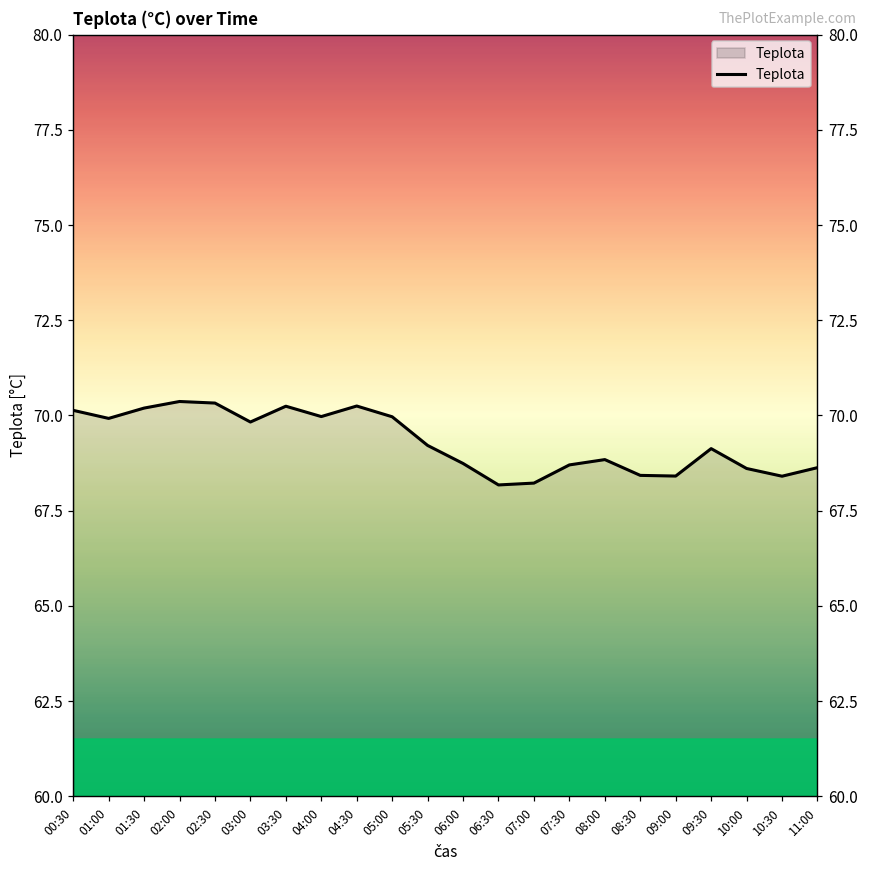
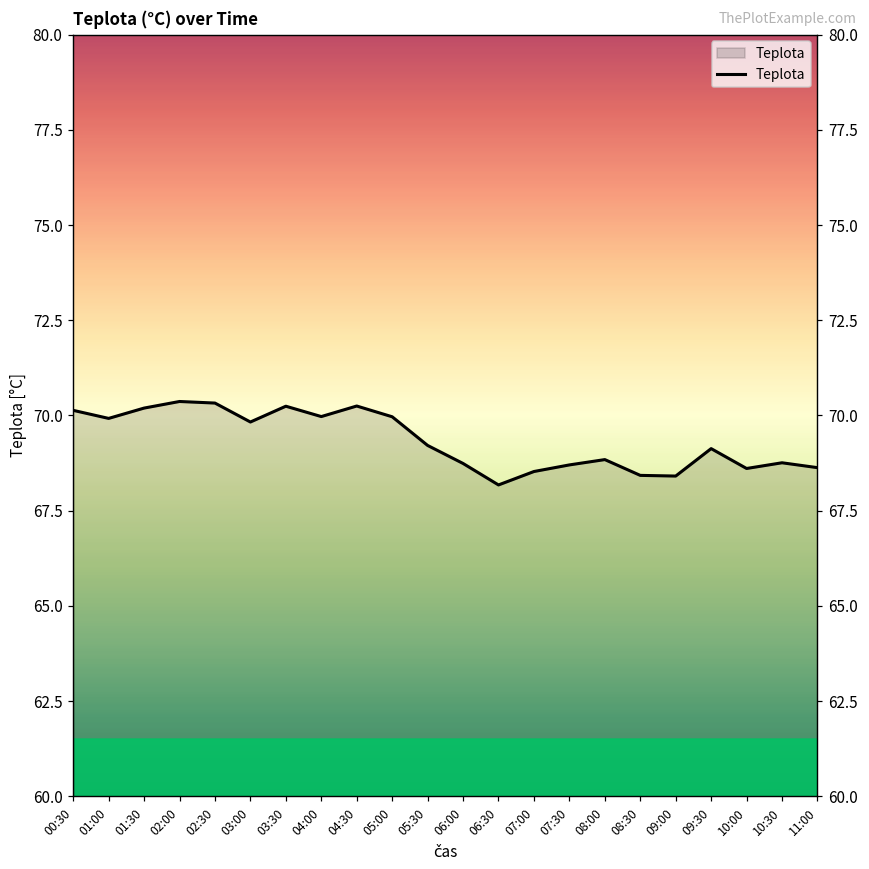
  {
    "00:30": 70.1,
    "01:00": 69.9,
    "01:30": 70.2,
    "02:00": 70.4,
    "02:30": 70.3,
    "03:00": 69.8,
    "03:30": 70.2,
    "04:00": 70.0,
    "04:30": 70.2,
    "05:00": 70.0,
    "05:30": 69.2,
    "06:00": 68.7,
    "06:30": 68.2,
-   "07:00": 68.2,
+   "07:00": 68.5,
    "07:30": 68.7,
    "08:00": 68.8,
    "08:30": 68.4,
    "09:00": 68.4,
    "09:30": 69.1,
    "10:00": 68.6,
-   "10:30": 68.4,
+   "10:30": 68.8,
    "11:00": 68.6
  }
